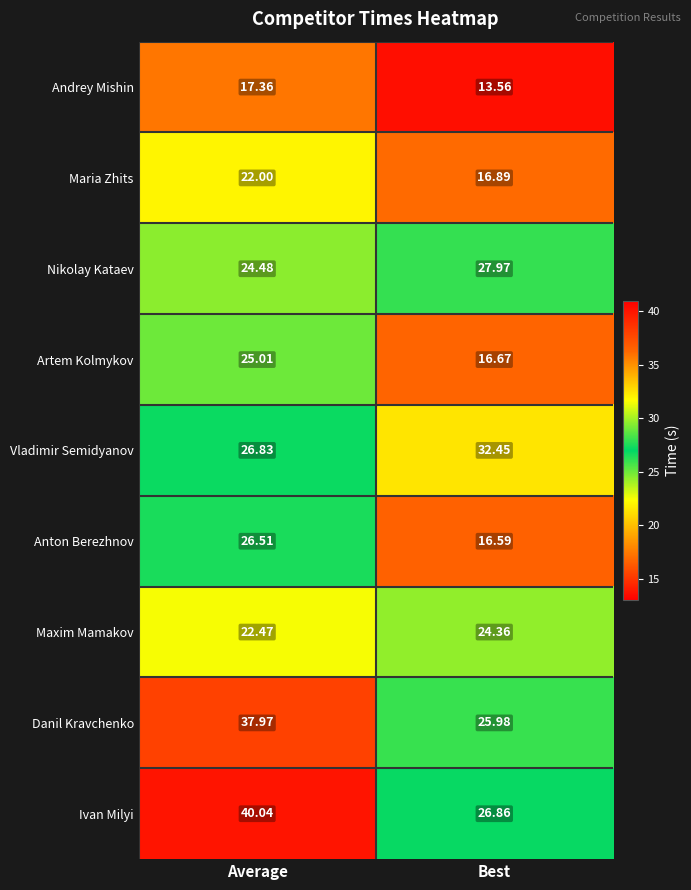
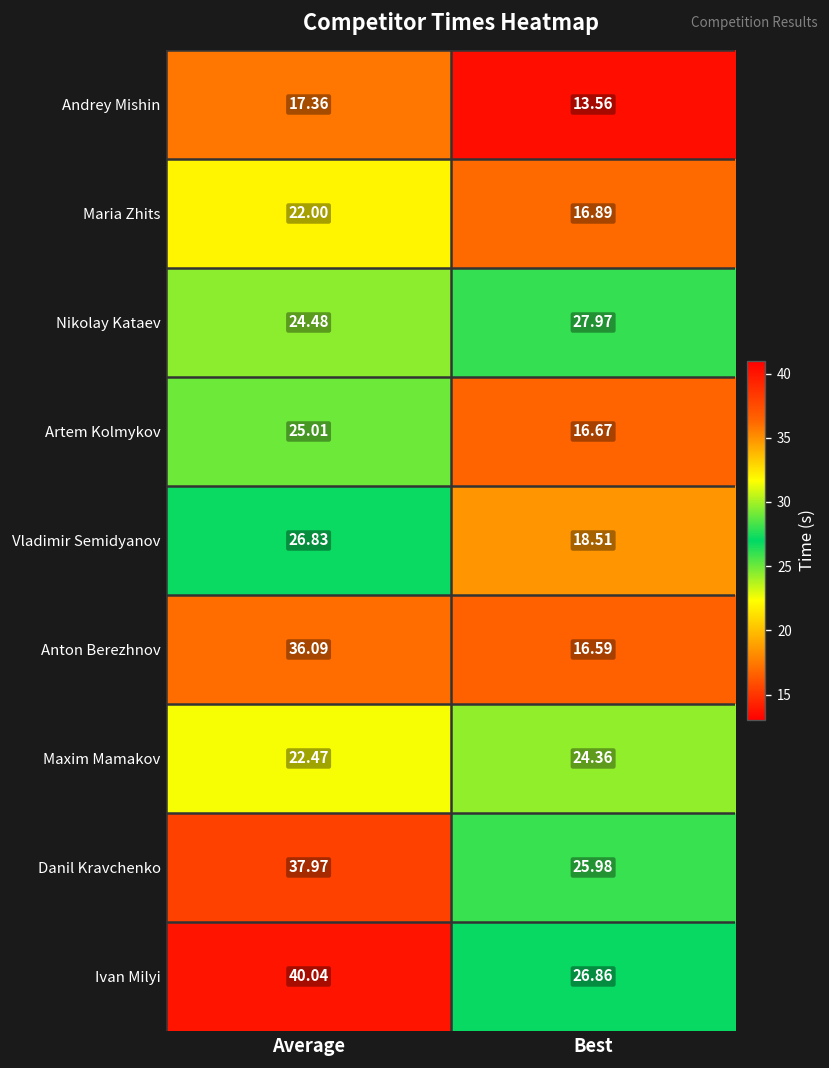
  {
    "Vladimir Semidyanov": {
-     "Best": 32.45
+     "Best": 18.51
    },
    "Anton Berezhnov": {
-     "Average": 26.51
+     "Average": 36.09
    }
  }
